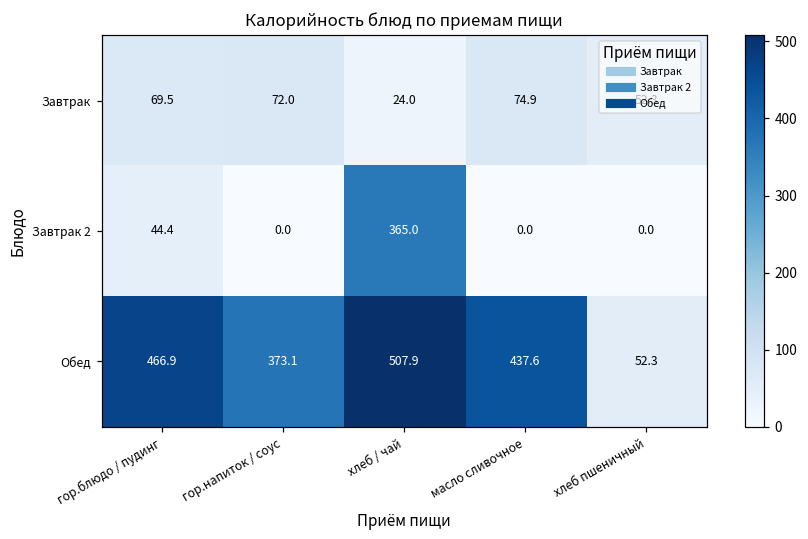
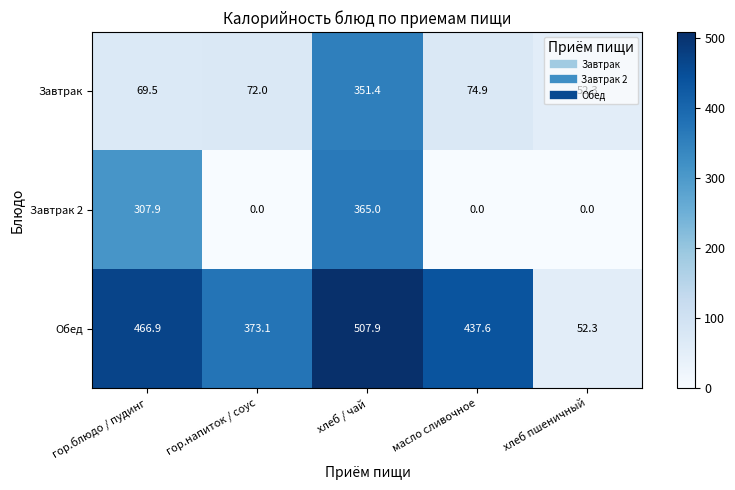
  {
    "Завтрак": {
      "гор.блюдо / пудинг": 69.5,
      "гор.напиток / соус": 72.0,
-     "хлеб / чай": 24.0,
+     "хлеб / чай": 351.4,
      "масло сливочное": 74.9
    },
    "Завтрак 2": {
-     "гор.блюдо / пудинг": 44.4,
+     "гор.блюдо / пудинг": 307.9,
      "гор.напиток / соус": 0.0,
      "хлеб / чай": 365.0,
      "масло сливочное": 0.0,
      "хлеб пшеничный": 0.0
    },
    "Обед": {
      "гор.блюдо / пудинг": 466.9,
      "гор.напиток / соус": 373.1,
      "хлеб / чай": 507.9,
      "масло сливочное": 437.6,
      "хлеб пшеничный": 52.3
    }
  }
